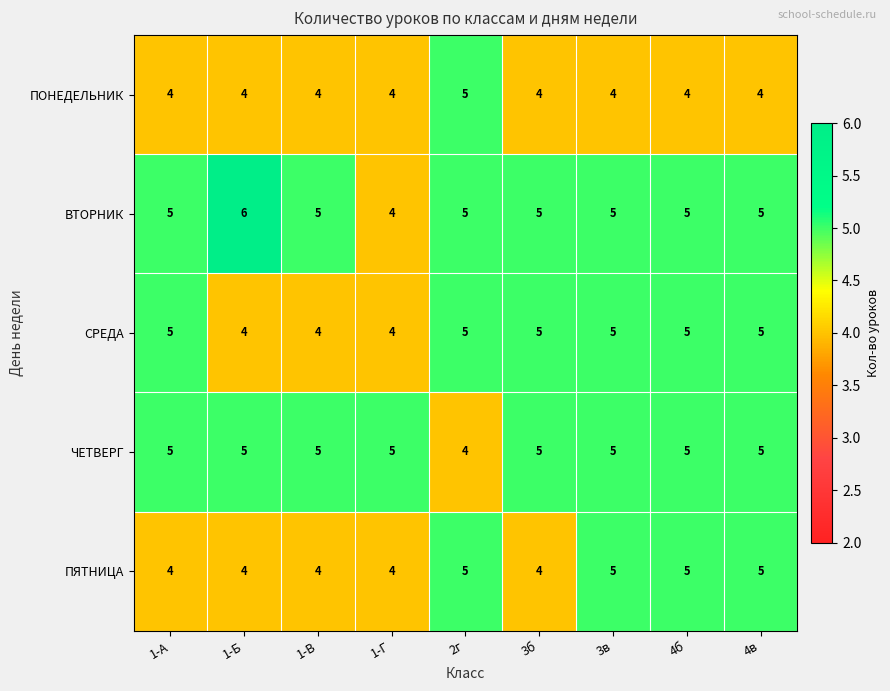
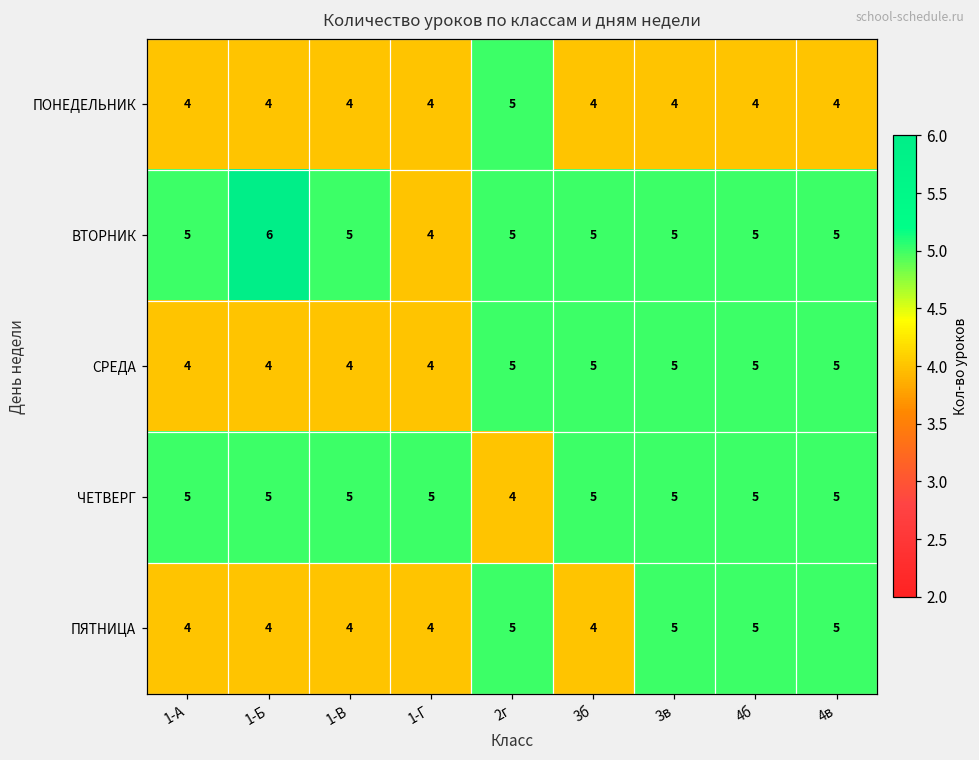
  {
    "ПОНЕДЕЛЬНИК": {
      "1-А": 4,
      "1-Б": 4,
      "1-В": 4,
      "1-Г": 4,
      "2г": 5,
      "3б": 4,
      "3в": 4,
      "4б": 4,
      "4в": 4
    },
    "ВТОРНИК": {
      "1-А": 5,
      "1-Б": 6,
      "1-В": 5,
      "1-Г": 4,
      "2г": 5,
      "3б": 5,
      "3в": 5,
      "4б": 5,
      "4в": 5
    },
    "СРЕДА": {
-     "1-А": 5,
+     "1-А": 4,
      "1-Б": 4,
      "1-В": 4,
      "1-Г": 4,
      "2г": 5,
      "3б": 5,
      "3в": 5,
      "4б": 5,
      "4в": 5
    },
    "ЧЕТВЕРГ": {
      "1-А": 5,
      "1-Б": 5,
      "1-В": 5,
      "1-Г": 5,
      "2г": 4,
      "3б": 5,
      "3в": 5,
      "4б": 5,
      "4в": 5
    },
    "ПЯТНИЦА": {
      "1-А": 4,
      "1-Б": 4,
      "1-В": 4,
      "1-Г": 4,
      "2г": 5,
      "3б": 4,
      "3в": 5,
      "4б": 5,
      "4в": 5
    }
  }
